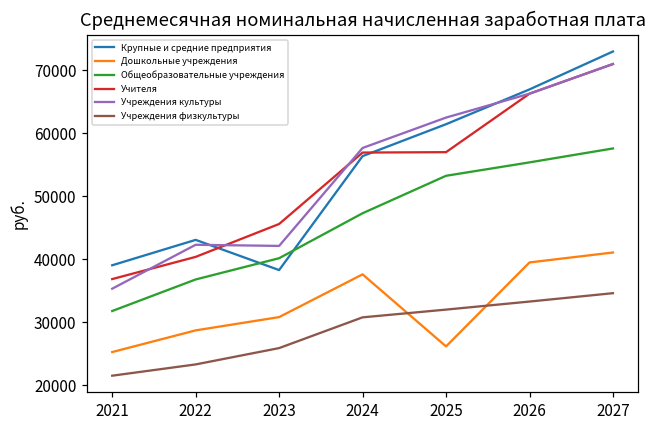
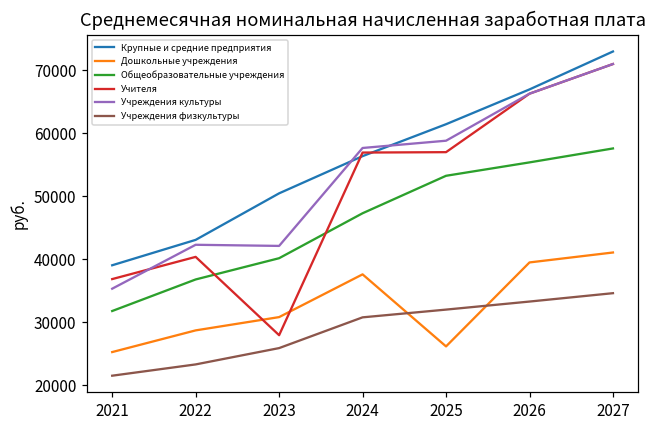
  {
    "Крупные и средние предприятия": {
      "2021": 39000,
      "2022": 43000,
-     "2023": 38000,
+     "2023": 50000,
      "2024": 56000,
      "2025": 61000,
      "2026": 67000,
      "2027": 73000
    },
    "Дошкольные учреждения": {
      "2021": 25000,
      "2022": 29000,
      "2023": 31000,
      "2024": 38000,
      "2025": 26000,
      "2026": 39000,
      "2027": 41000
    },
    "Общеобразовательные учреждения": {
      "2021": 32000,
      "2022": 37000,
      "2023": 40000,
      "2024": 47000,
      "2025": 53000,
      "2026": 55000,
      "2027": 58000
    },
    "Учителя": {
      "2021": 37000,
      "2022": 40000,
-     "2023": 46000,
+     "2023": 28000,
      "2024": 57000,
      "2025": 57000
    },
    "Учреждения культуры": {
      "2021": 35000,
      "2022": 42000,
      "2023": 42000,
      "2024": 58000,
-     "2025": 62000
+     "2025": 59000
    },
    "Учреждения физкультуры": {
      "2021": 21000,
      "2022": 23000,
      "2023": 26000,
      "2024": 31000,
      "2025": 32000,
      "2026": 33000,
      "2027": 35000
    }
  }
